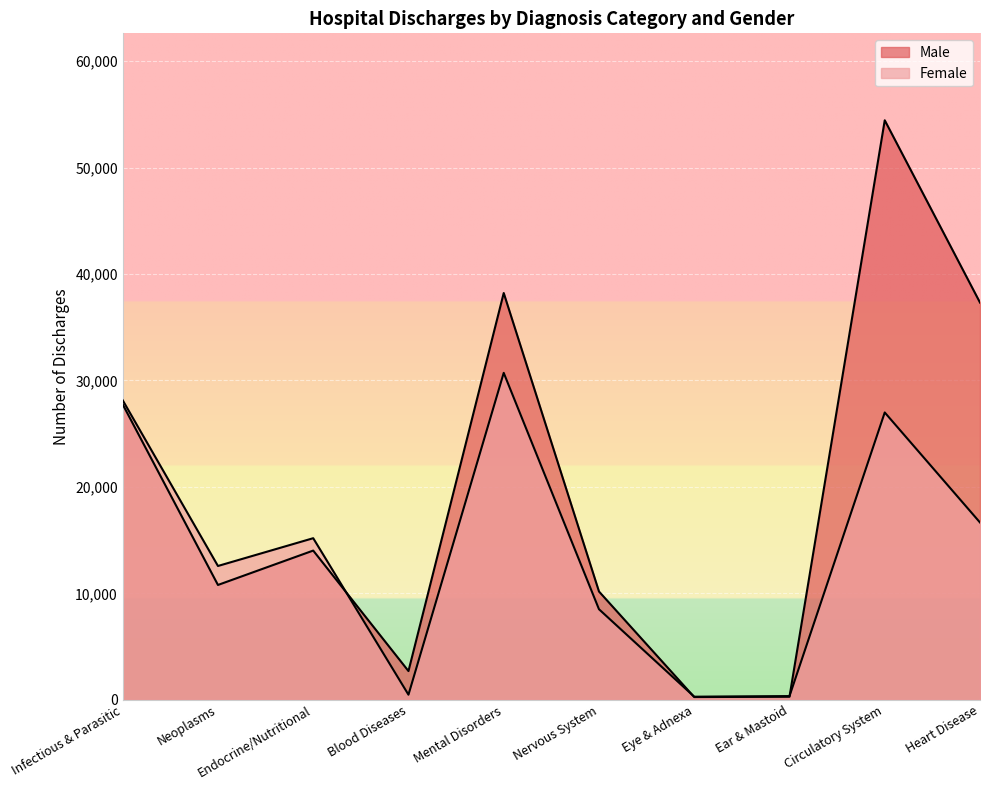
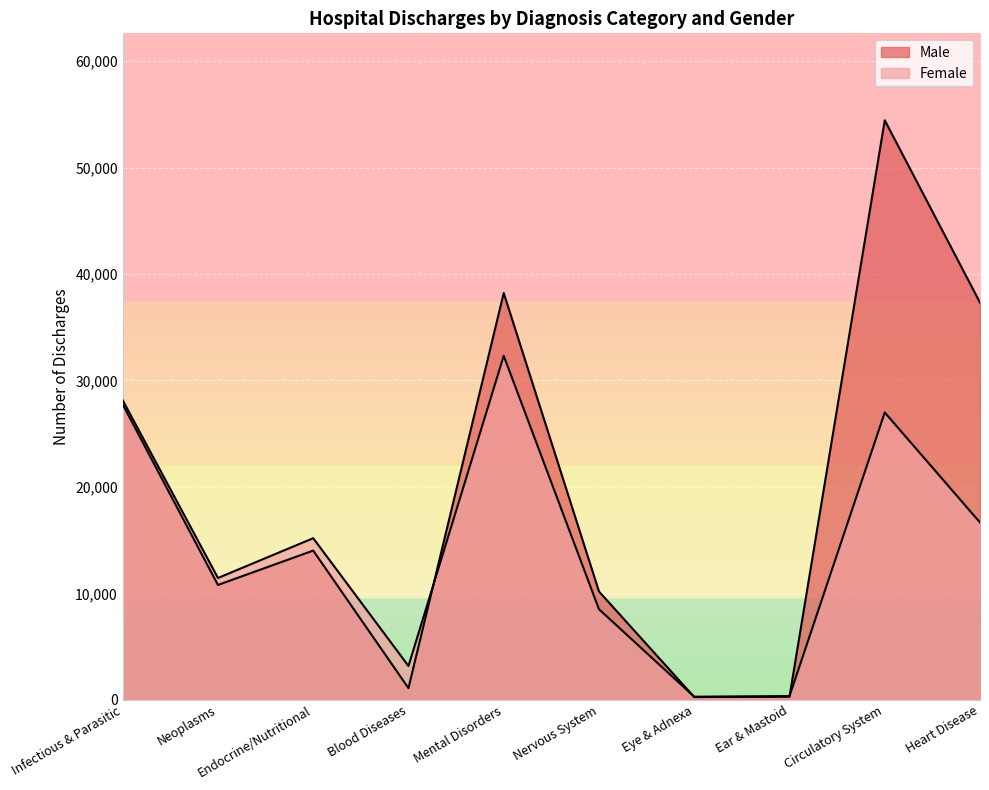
  {
    "Male": {
      "Infectious & Parasitic": "27,800",
      "Neoplasms": "10,800",
      "Endocrine/Nutritional": "14,000",
-     "Blood Diseases": "2,700",
+     "Blood Diseases": "1,100",
      "Mental Disorders": "38,200",
      "Nervous System": "10,200",
      "Circulatory System": "54,400",
      "Heart Disease": "37,300"
    },
    "Female": {
      "Infectious & Parasitic": "28,100",
-     "Neoplasms": "12,600",
+     "Neoplasms": "11,500",
      "Endocrine/Nutritional": "15,200",
-     "Blood Diseases": "500",
-     "Mental Disorders": "30,700",
+     "Blood Diseases": "3,200",
+     "Mental Disorders": "32,300",
      "Nervous System": "8,500",
      "Circulatory System": "27,000",
      "Heart Disease": "16,700"
    }
  }
